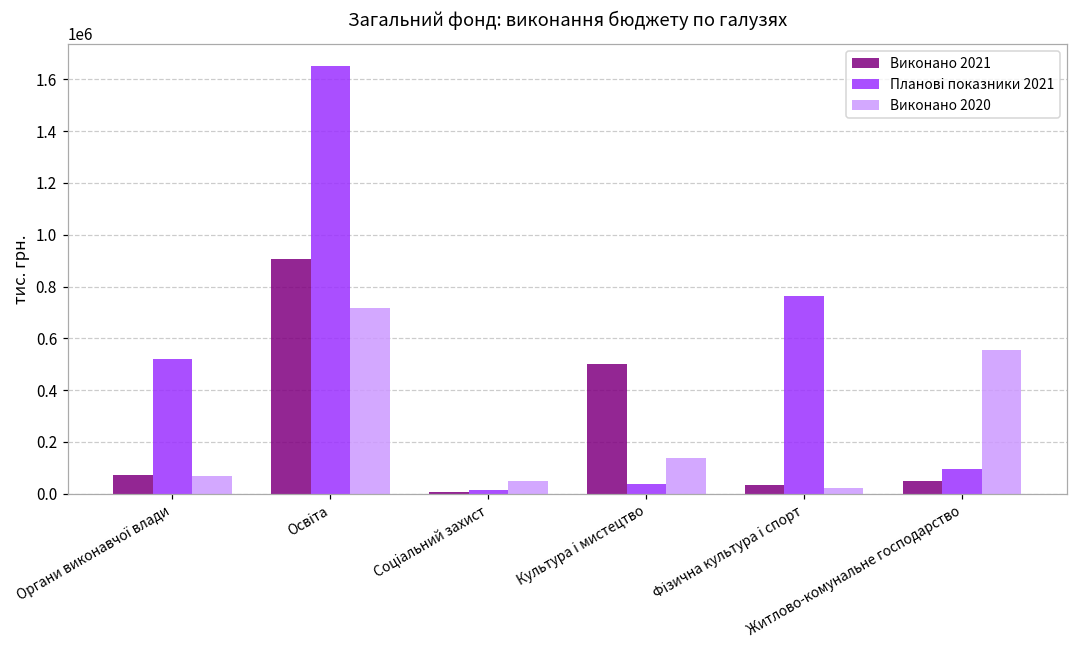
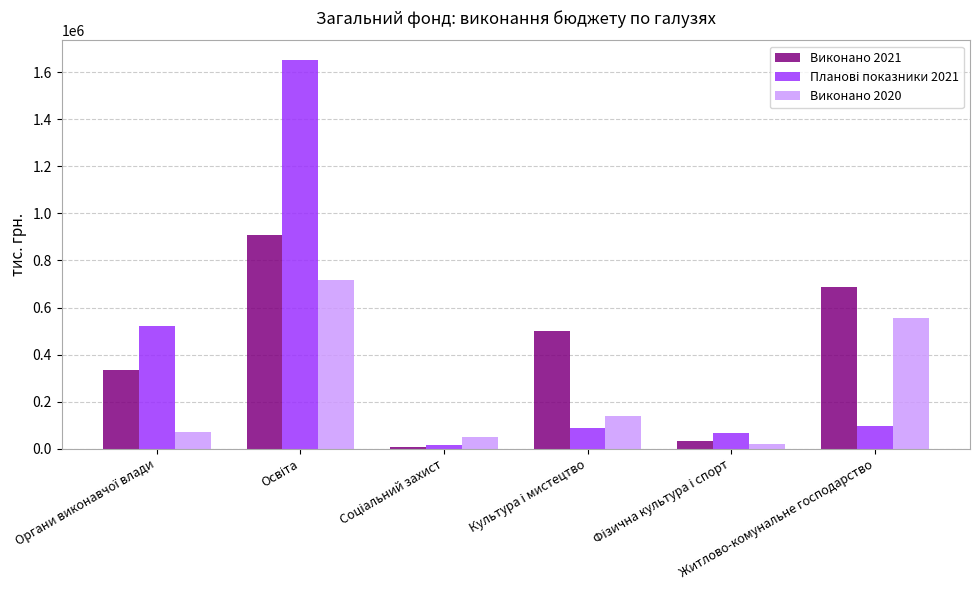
  {
    "Виконано 2021": {
-     "Органи виконавчої влади": 70000,
+     "Органи виконавчої влади": 330000,
      "Освіта": 910000,
      "Культура і мистецтво": 500000,
      "Фізична культура і спорт": 30000,
-     "Житлово-комунальне господарство": 50000
+     "Житлово-комунальне господарство": 690000
    },
    "Планові показники 2021": {
      "Органи виконавчої влади": 520000,
      "Освіта": 1650000,
      "Соціальний захист": 20000,
-     "Культура і мистецтво": 40000,
-     "Фізична культура і спорт": 760000,
+     "Культура і мистецтво": 90000,
+     "Фізична культура і спорт": 70000,
      "Житлово-комунальне господарство": 100000
    },
    "Виконано 2020": {
      "Органи виконавчої влади": 70000,
      "Освіта": 720000,
      "Соціальний захист": 50000,
      "Культура і мистецтво": 140000,
      "Фізична культура і спорт": 20000,
      "Житлово-комунальне господарство": 550000
    }
  }
